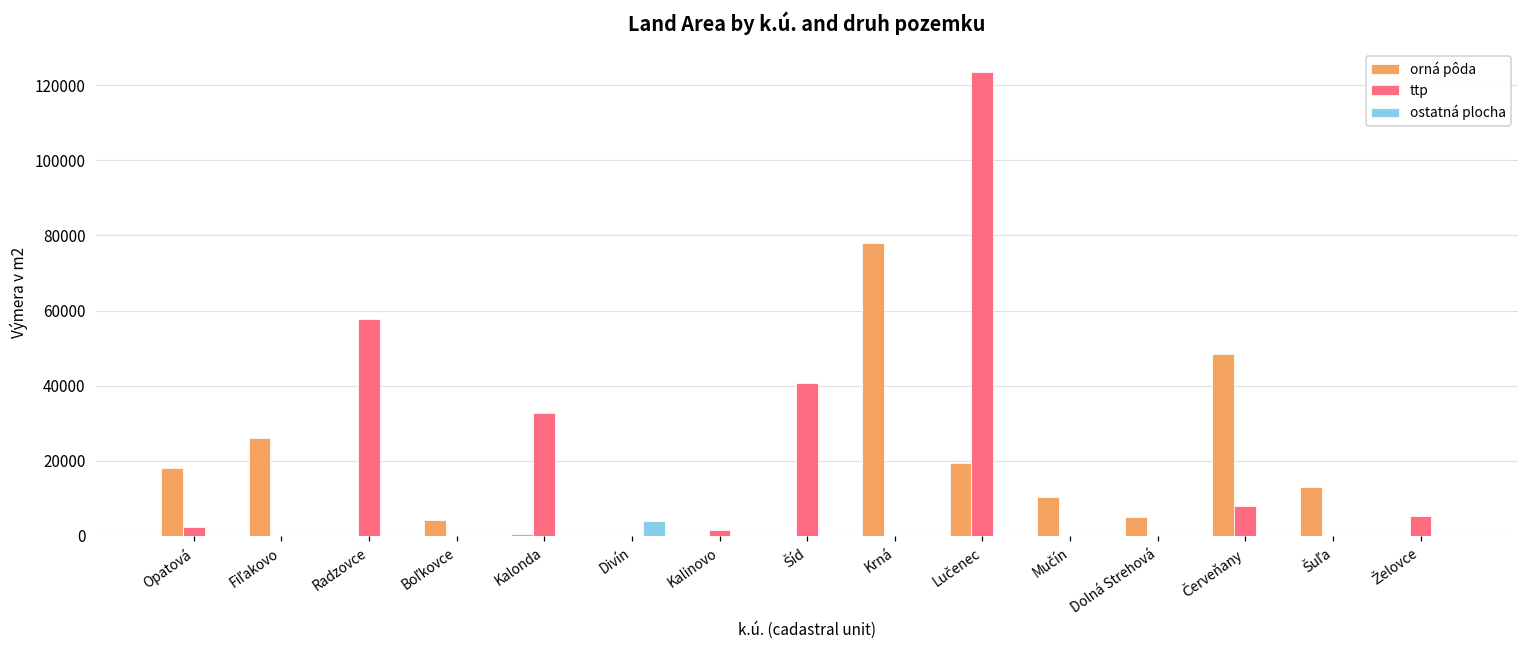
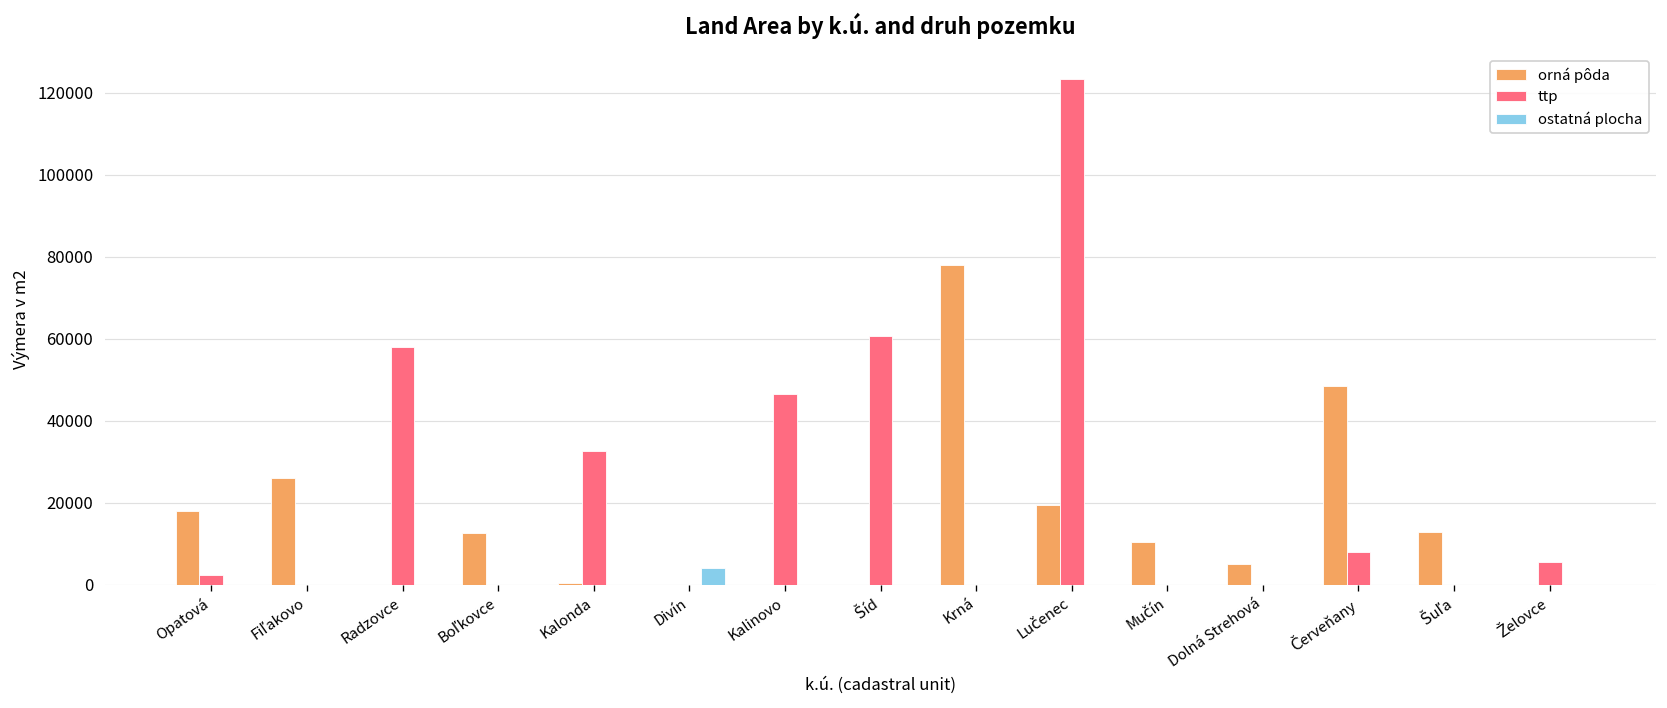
  {
    "orná pôda": {
      "Opatová": 18000,
      "Fiľakovo": 26000,
      "Radzovce": 0,
-     "Boľkovce": 4000,
+     "Boľkovce": 13000,
      "Divín": 0,
      "Kalinovo": 0,
      "Šíd": 0,
      "Krná": 78000,
      "Lučenec": 20000,
      "Mučín": 10000,
      "Dolná Strehová": 5000,
      "Červeňany": 48000,
      "Šuľa": 13000,
      "Želovce": 0
    },
    "ttp": {
      "Opatová": 2000,
      "Fiľakovo": 0,
      "Radzovce": 58000,
      "Boľkovce": 0,
      "Kalonda": 33000,
      "Divín": 0,
-     "Kalinovo": 2000,
-     "Šíd": 41000,
+     "Kalinovo": 47000,
+     "Šíd": 61000,
      "Krná": 0,
      "Lučenec": 123000,
      "Mučín": 0,
      "Dolná Strehová": 0,
      "Červeňany": 8000,
      "Šuľa": 0,
      "Želovce": 5000
    },
    "ostatná plocha": {
      "Opatová": 0,
      "Fiľakovo": 0,
      "Radzovce": 0,
      "Boľkovce": 0,
      "Kalonda": 0,
      "Divín": 4000,
      "Kalinovo": 0,
      "Šíd": 0,
      "Krná": 0,
      "Lučenec": 0,
      "Mučín": 0,
      "Dolná Strehová": 0,
      "Červeňany": 0,
      "Šuľa": 0,
      "Želovce": 0
    }
  }
